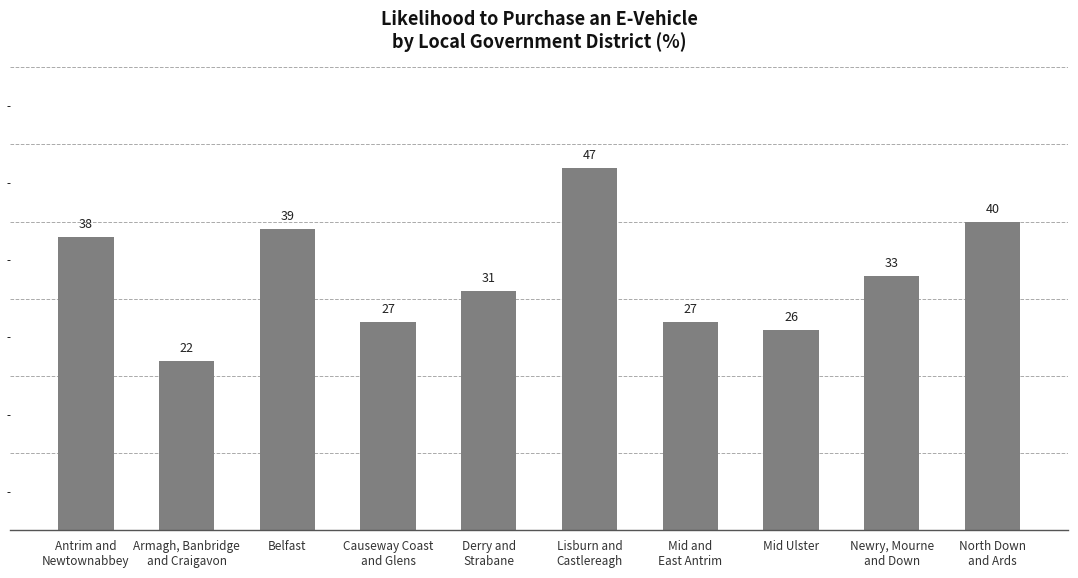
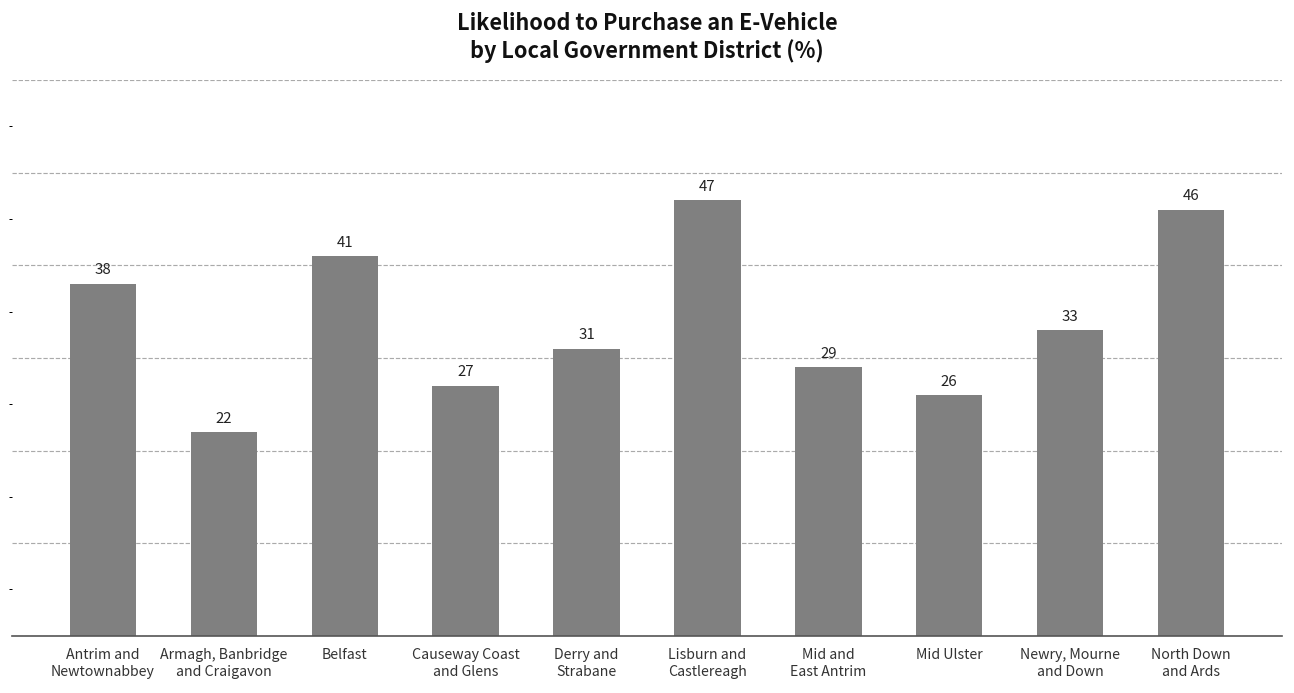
  {
    "Antrim and Newtownabbey": 38,
    "Armagh, Banbridge and Craigavon": 22,
-   "Belfast": 39,
+   "Belfast": 41,
    "Causeway Coast and Glens": 27,
    "Derry and Strabane": 31,
    "Lisburn and Castlereagh": 47,
-   "Mid and East Antrim": 27,
+   "Mid and East Antrim": 29,
    "Mid Ulster": 26,
    "Newry, Mourne and Down": 33,
-   "North Down and Ards": 40
+   "North Down and Ards": 46
  }
